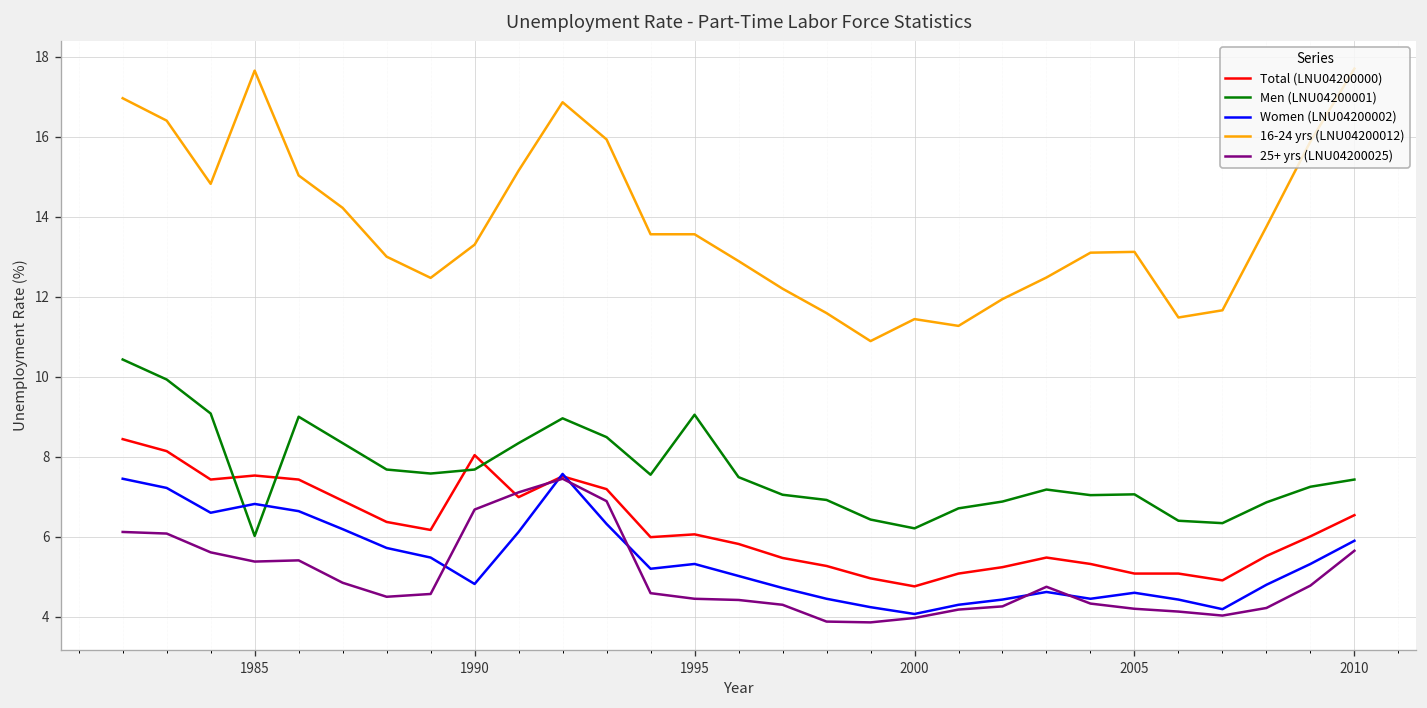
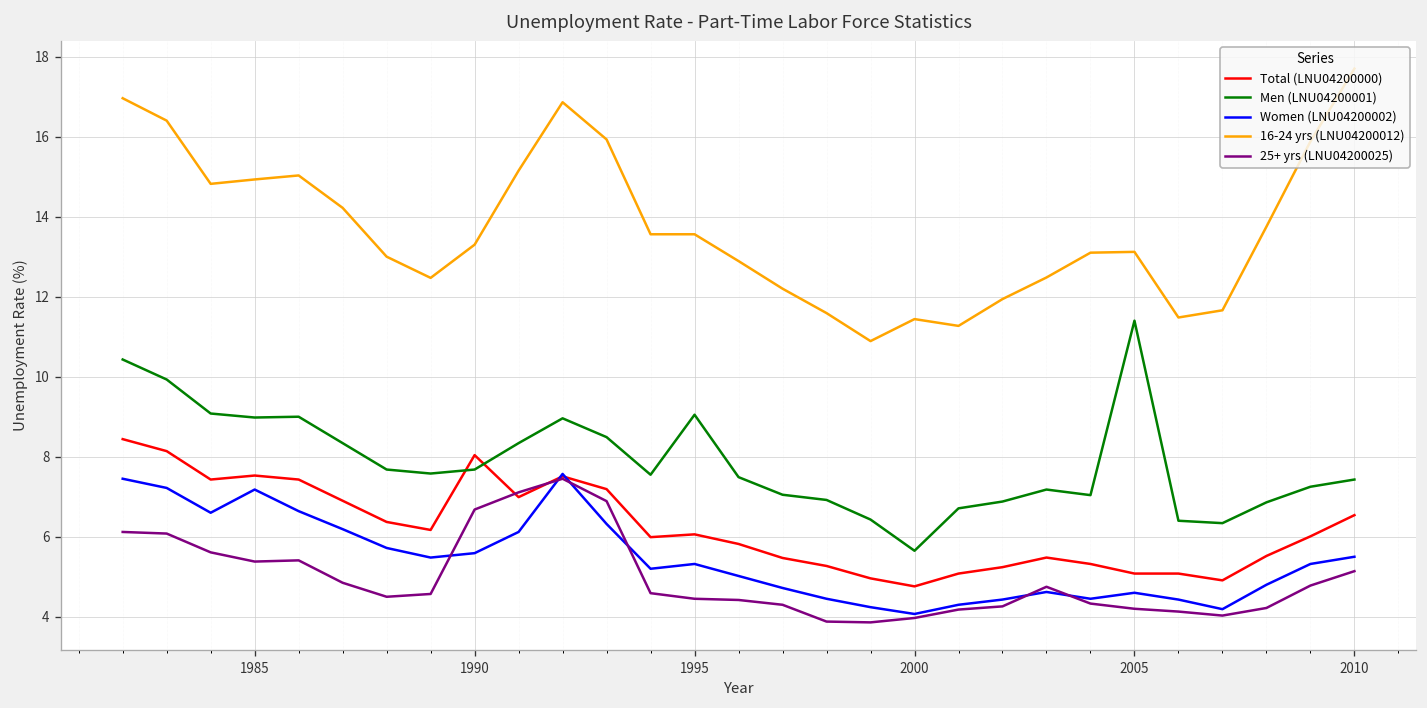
  {
    "Total (LNU04200000)": {
      "1985": 7.5,
      "1990": 8.0,
      "1995": 6.1,
      "2000": 4.8,
      "2005": 5.1,
      "2010": 6.5
    },
    "Men (LNU04200001)": {
-     "1985": 6.0,
+     "1985": 9.0,
      "1990": 7.7,
      "1995": 9.1,
-     "2000": 6.2,
-     "2005": 7.1,
+     "2000": 5.7,
+     "2005": 11.4,
      "2010": 7.4
    },
    "Women (LNU04200002)": {
-     "1985": 6.8,
-     "1990": 4.8,
+     "1985": 7.2,
+     "1990": 5.6,
      "1995": 5.3,
      "2000": 4.1,
      "2005": 4.6,
-     "2010": 5.9
+     "2010": 5.5
    },
    "16-24 yrs (LNU04200012)": {
-     "1985": 17.7,
+     "1985": 14.9,
      "1990": 13.3,
      "1995": 13.6,
      "2000": 11.4,
      "2005": 13.1
    },
    "25+ yrs (LNU04200025)": {
      "1985": 5.4,
      "1990": 6.7,
      "1995": 4.5,
      "2000": 4.0,
      "2005": 4.2,
-     "2010": 5.7
+     "2010": 5.1
    }
  }
